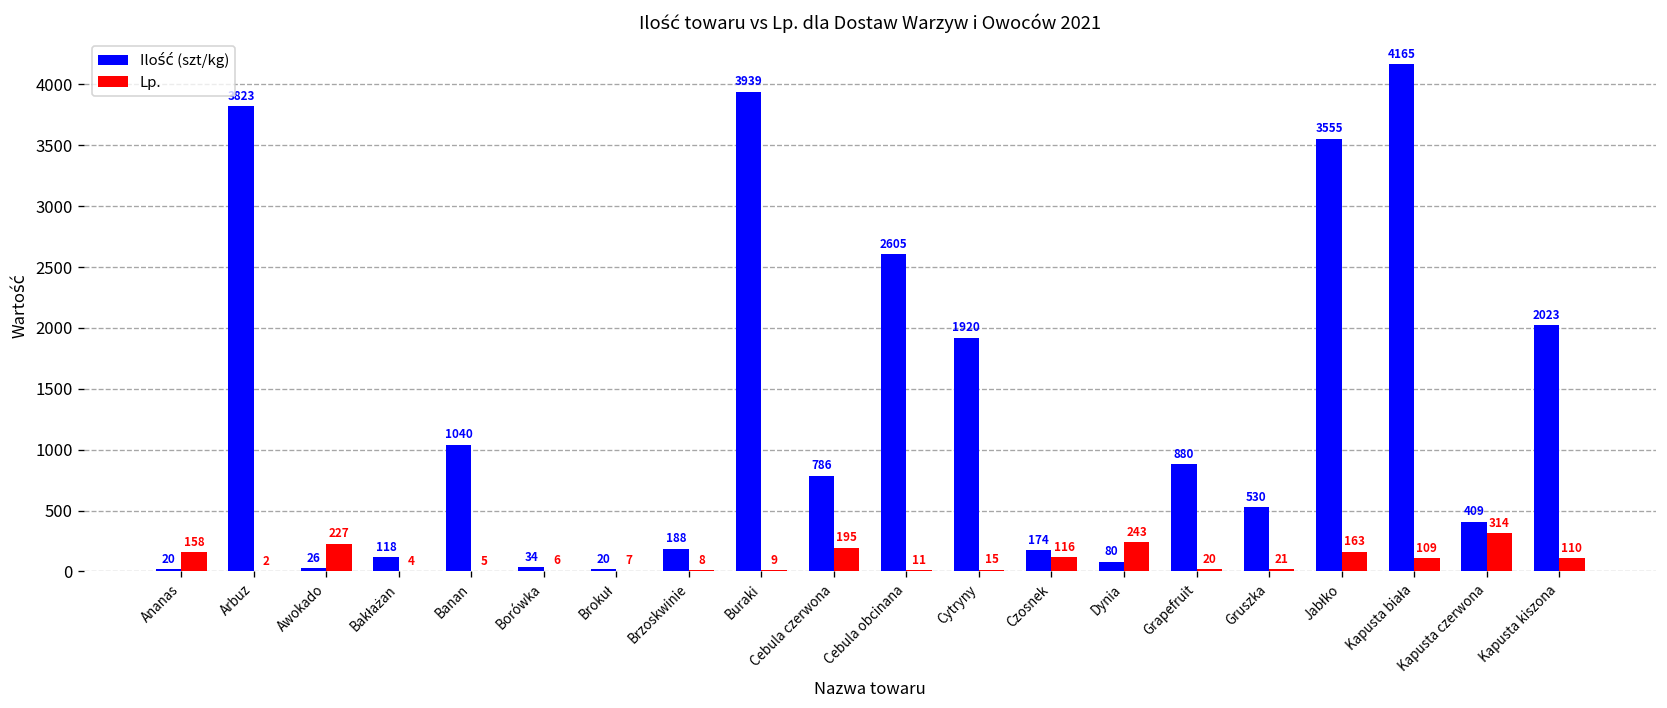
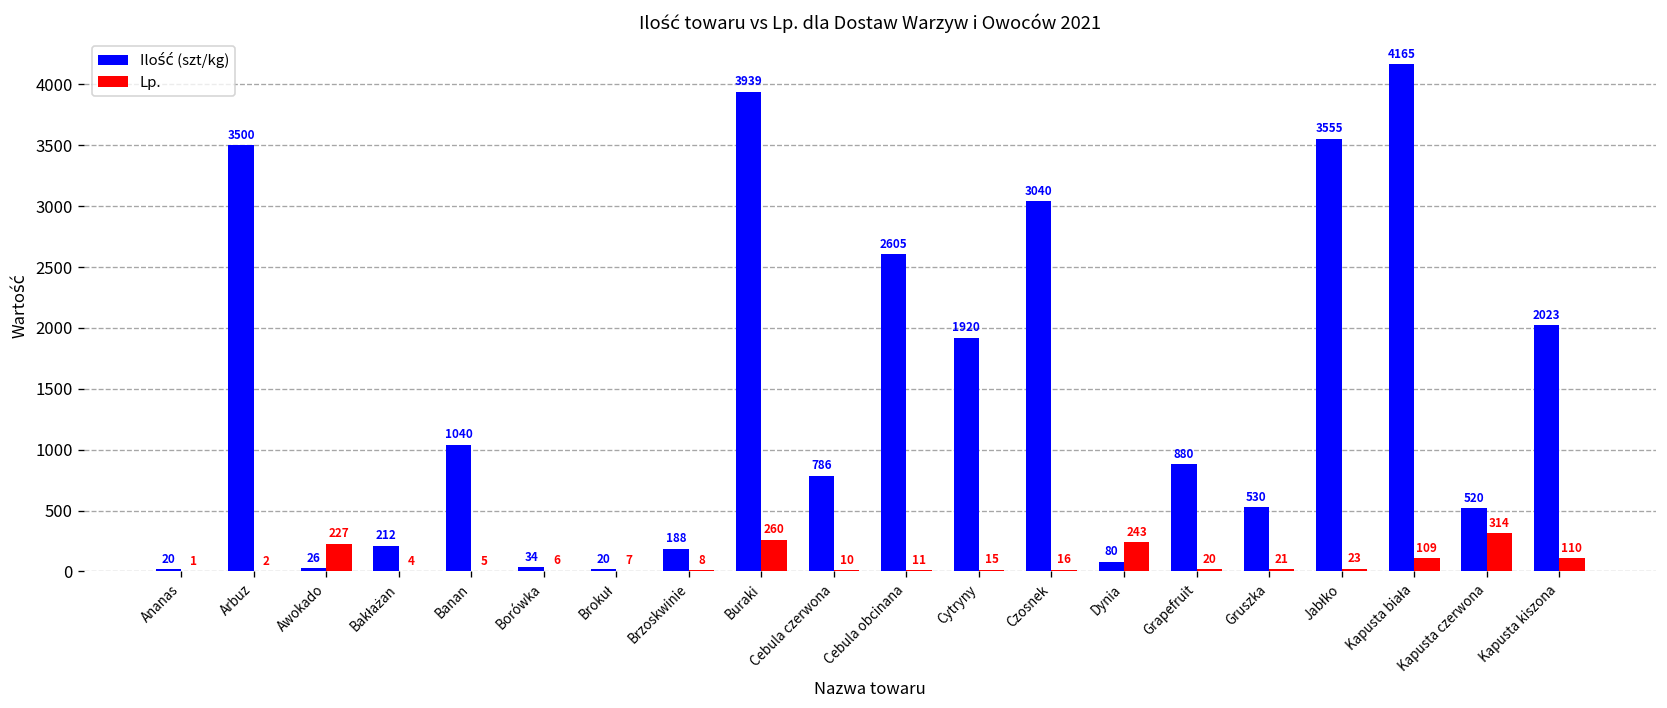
  {
    "Ilość (szt/kg)": {
      "Ananas": 20,
-     "Arbuz": 3820,
+     "Arbuz": 3500,
      "Awokado": 26,
-     "Bakłażan": 118,
+     "Bakłażan": 212,
      "Banan": 1040,
      "Borówka": 34,
      "Brokuł": 20,
      "Brzoskwinie": 188,
      "Buraki": 3939,
      "Cebula czerwona": 786,
      "Cebula obcinana": 2605,
      "Cytryny": 1920,
-     "Czosnek": 174,
+     "Czosnek": 3040,
      "Dynia": 80,
      "Grapefruit": 880,
      "Gruszka": 530,
      "Jabłko": 3555,
      "Kapusta biała": 4165,
-     "Kapusta czerwona": 409,
+     "Kapusta czerwona": 520,
      "Kapusta kiszona": 2023
    },
    "Lp.": {
-     "Ananas": 158,
+     "Ananas": 1,
      "Arbuz": 2,
      "Awokado": 227,
      "Bakłażan": 4,
      "Banan": 5,
      "Borówka": 6,
      "Brokuł": 7,
      "Brzoskwinie": 8,
-     "Buraki": 9,
-     "Cebula czerwona": 195,
+     "Buraki": 260,
+     "Cebula czerwona": 10,
      "Cebula obcinana": 11,
      "Cytryny": 15,
-     "Czosnek": 116,
+     "Czosnek": 16,
      "Dynia": 243,
      "Grapefruit": 20,
      "Gruszka": 21,
-     "Jabłko": 163,
+     "Jabłko": 23,
      "Kapusta biała": 109,
      "Kapusta czerwona": 314,
      "Kapusta kiszona": 110
    }
  }
